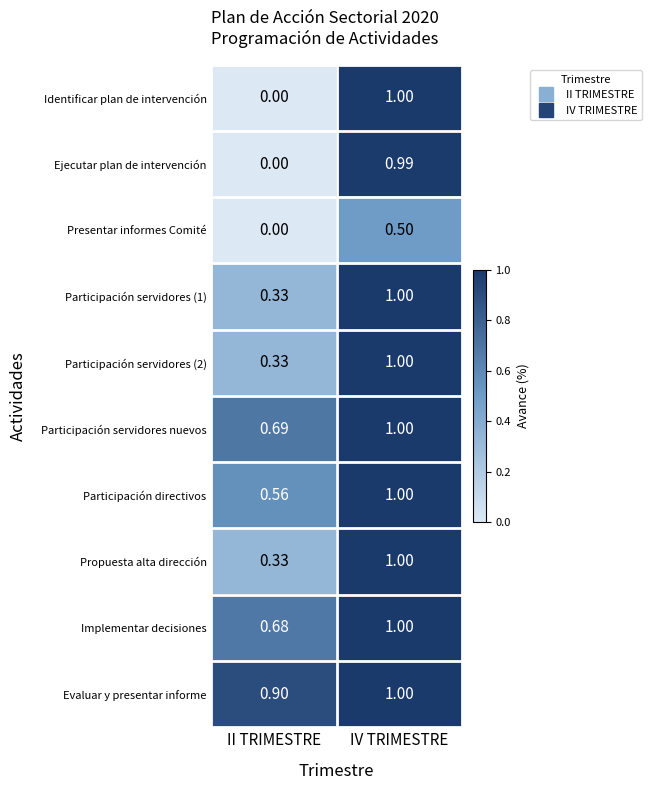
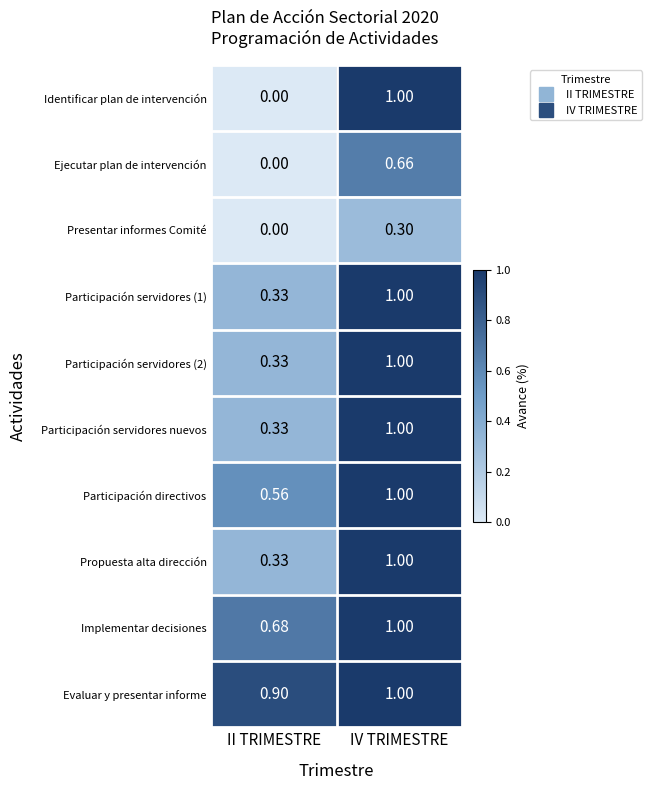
  {
    "Identificar plan de intervención": {
      "II TRIMESTRE": 0.00,
      "IV TRIMESTRE": 1.00
    },
    "Ejecutar plan de intervención": {
      "II TRIMESTRE": 0.00,
-     "IV TRIMESTRE": 0.99
+     "IV TRIMESTRE": 0.66
    },
    "Presentar informes Comité": {
      "II TRIMESTRE": 0.00,
-     "IV TRIMESTRE": 0.50
+     "IV TRIMESTRE": 0.30
    },
    "Participación servidores (1)": {
      "II TRIMESTRE": 0.33,
      "IV TRIMESTRE": 1.00
    },
    "Participación servidores (2)": {
      "II TRIMESTRE": 0.33,
      "IV TRIMESTRE": 1.00
    },
    "Participación servidores nuevos": {
-     "II TRIMESTRE": 0.69,
+     "II TRIMESTRE": 0.33,
      "IV TRIMESTRE": 1.00
    },
    "Participación directivos": {
      "II TRIMESTRE": 0.56,
      "IV TRIMESTRE": 1.00
    },
    "Propuesta alta dirección": {
      "II TRIMESTRE": 0.33,
      "IV TRIMESTRE": 1.00
    },
    "Implementar decisiones": {
      "II TRIMESTRE": 0.68,
      "IV TRIMESTRE": 1.00
    },
    "Evaluar y presentar informe": {
      "II TRIMESTRE": 0.90,
      "IV TRIMESTRE": 1.00
    }
  }
